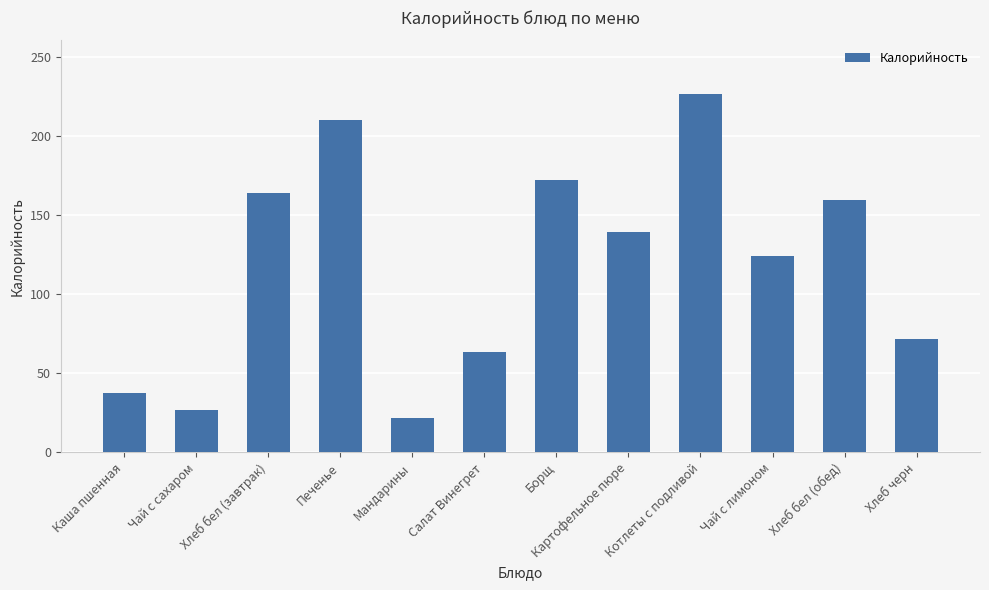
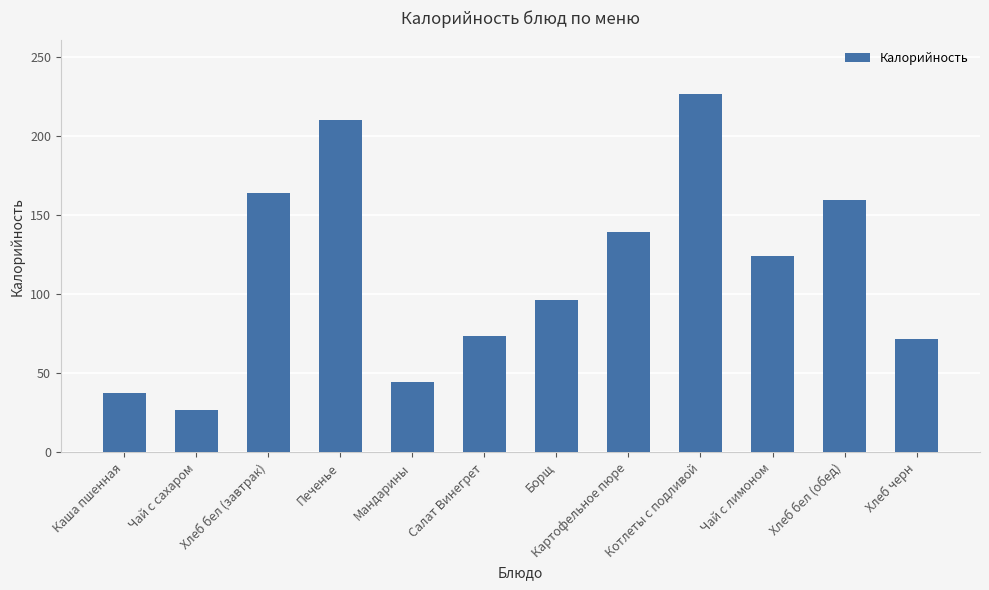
  {
    "Каша пшенная": 38,
    "Чай с сахаром": 27,
    "Хлеб бел (завтрак)": 164,
    "Печенье": 210,
-   "Мандарины": 22,
-   "Салат Винегрет": 64,
-   "Борщ": 172,
+   "Мандарины": 44,
+   "Салат Винегрет": 73,
+   "Борщ": 96,
    "Картофельное пюре": 139,
    "Котлеты с подливой": 226,
    "Чай с лимоном": 124,
    "Хлеб бел (обед)": 159,
    "Хлеб черн": 71
  }
